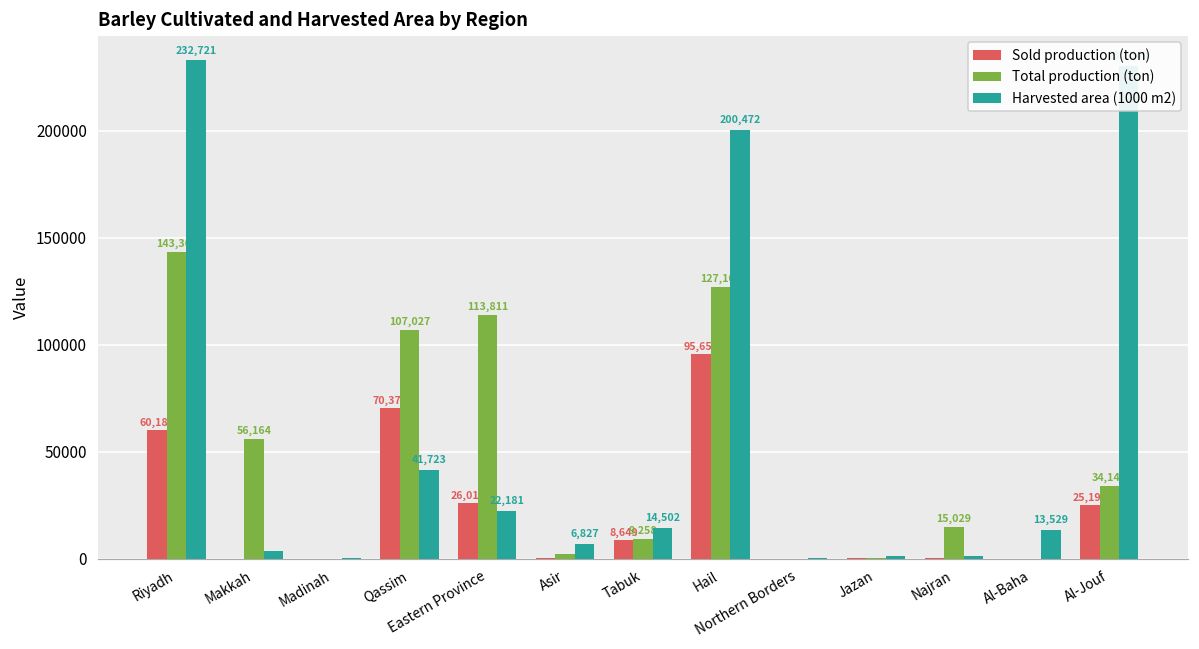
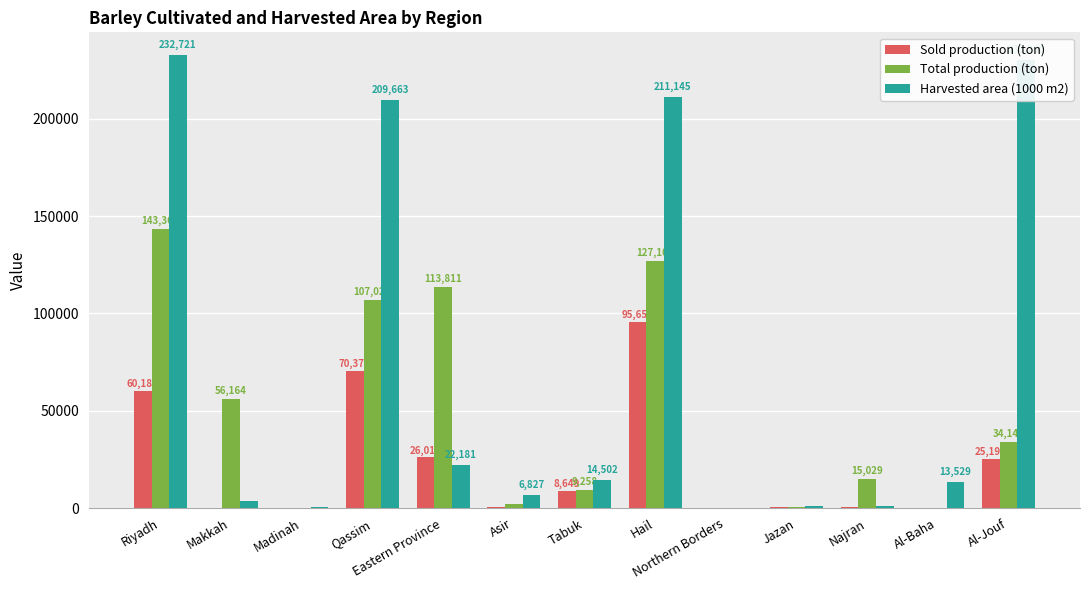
  {
    "Sold production (ton)": {
      "Riyadh": "60,180",
      "Qassim": "70,378",
      "Eastern Province": "26,019",
      "Hail": "95,657",
      "Al-Jouf": "25,193"
    },
    "Total production (ton)": {
      "Riyadh": "143,362",
      "Makkah": "56,164",
      "Qassim": "107,027",
      "Eastern Province": "113,811",
      "Hail": "127,101",
      "Najran": "15,029",
      "Al-Jouf": "34,141"
    },
    "Harvested area (1000 m2)": {
      "Riyadh": "232,721",
-     "Qassim": "41,723",
+     "Qassim": "209,663",
      "Eastern Province": "22,181",
      "Asir": "6,827",
      "Tabuk": "14,502",
-     "Hail": "200,472",
+     "Hail": "211,145",
      "Al-Baha": "13,529"
    }
  }
